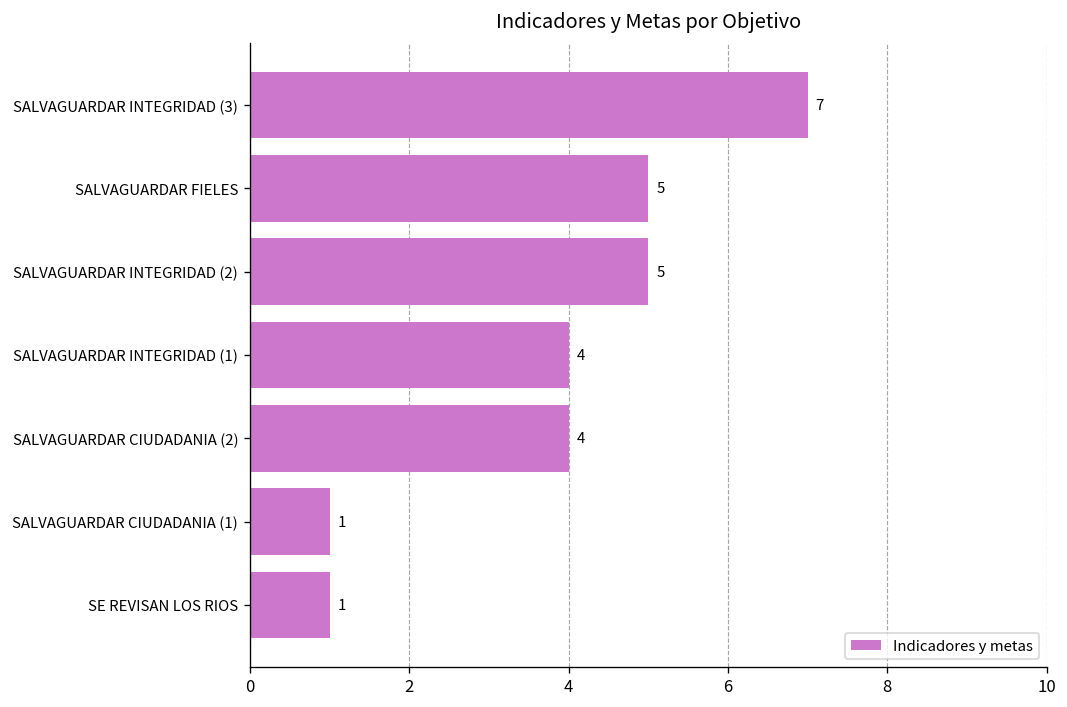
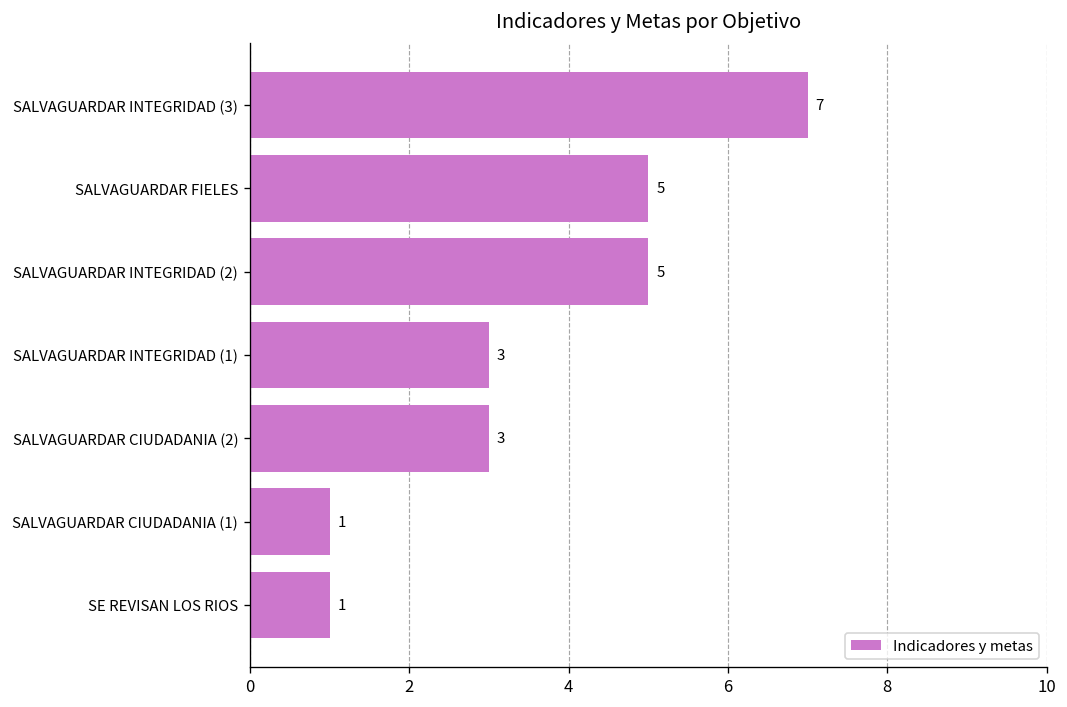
  {
    "SALVAGUARDAR INTEGRIDAD (3)": 7,
    "SALVAGUARDAR FIELES": 5,
    "SALVAGUARDAR INTEGRIDAD (2)": 5,
-   "SALVAGUARDAR INTEGRIDAD (1)": 4,
-   "SALVAGUARDAR CIUDADANIA (2)": 4,
+   "SALVAGUARDAR INTEGRIDAD (1)": 3,
+   "SALVAGUARDAR CIUDADANIA (2)": 3,
    "SALVAGUARDAR CIUDADANIA (1)": 1,
    "SE REVISAN LOS RIOS": 1
  }
